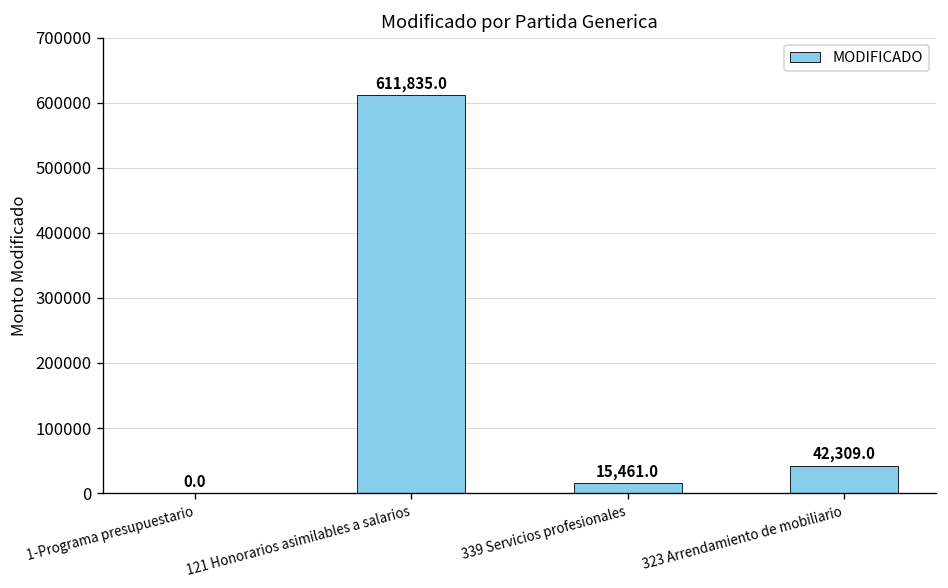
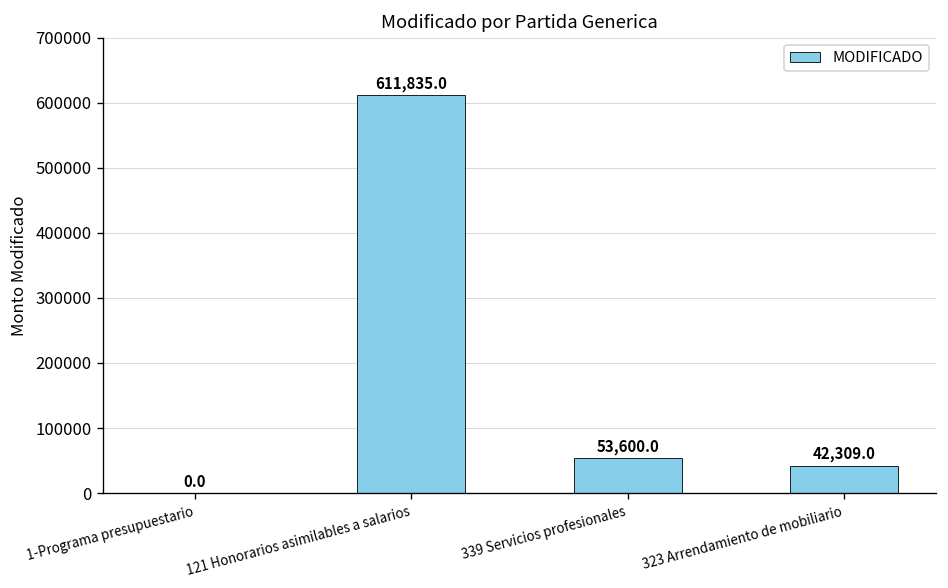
  {
    "1-Programa presupuestario": "0.0",
    "121 Honorarios asimilables a salarios": "611,835.0",
-   "339 Servicios profesionales": "15,461.0",
+   "339 Servicios profesionales": "53,600.0",
    "323 Arrendamiento de mobiliario": "42,309.0"
  }
